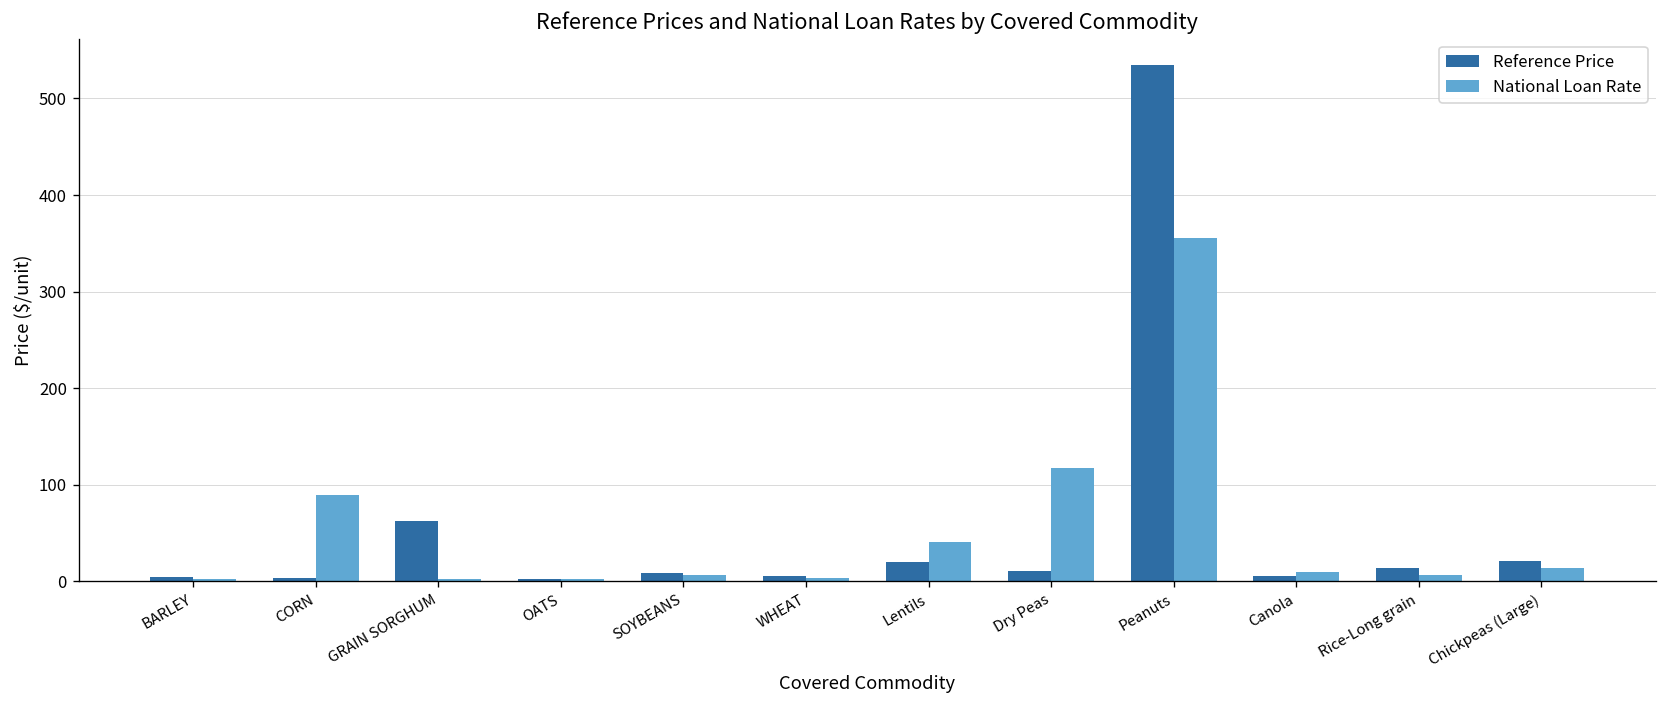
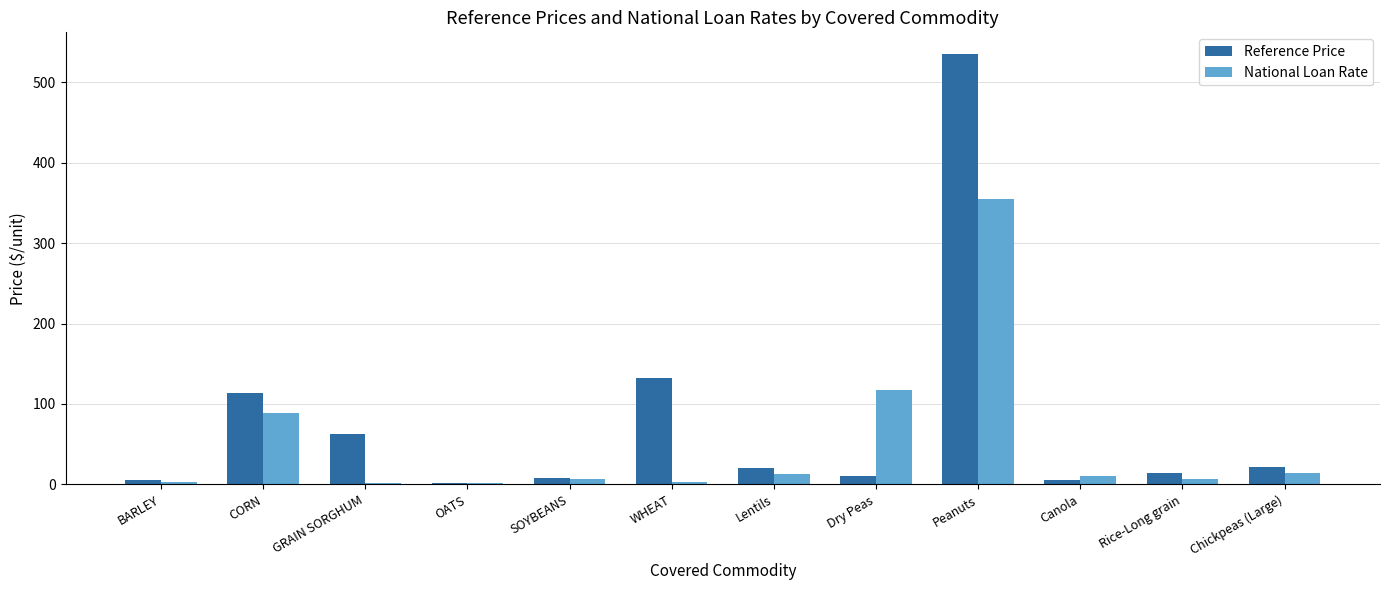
  {
    "Reference Price": {
      "BARLEY": 0,
-     "CORN": 0,
+     "CORN": 110,
      "GRAIN SORGHUM": 60,
      "SOYBEANS": 10,
-     "WHEAT": 10,
+     "WHEAT": 130,
      "Lentils": 20,
      "Dry Peas": 10,
      "Peanuts": 540,
      "Canola": 10,
      "Rice-Long grain": 10,
      "Chickpeas (Large)": 20
    },
    "National Loan Rate": {
      "CORN": 90,
      "SOYBEANS": 10,
      "WHEAT": 0,
-     "Lentils": 40,
+     "Lentils": 10,
      "Dry Peas": 120,
      "Peanuts": 360,
      "Canola": 10,
      "Rice-Long grain": 10,
      "Chickpeas (Large)": 10
    }
  }
